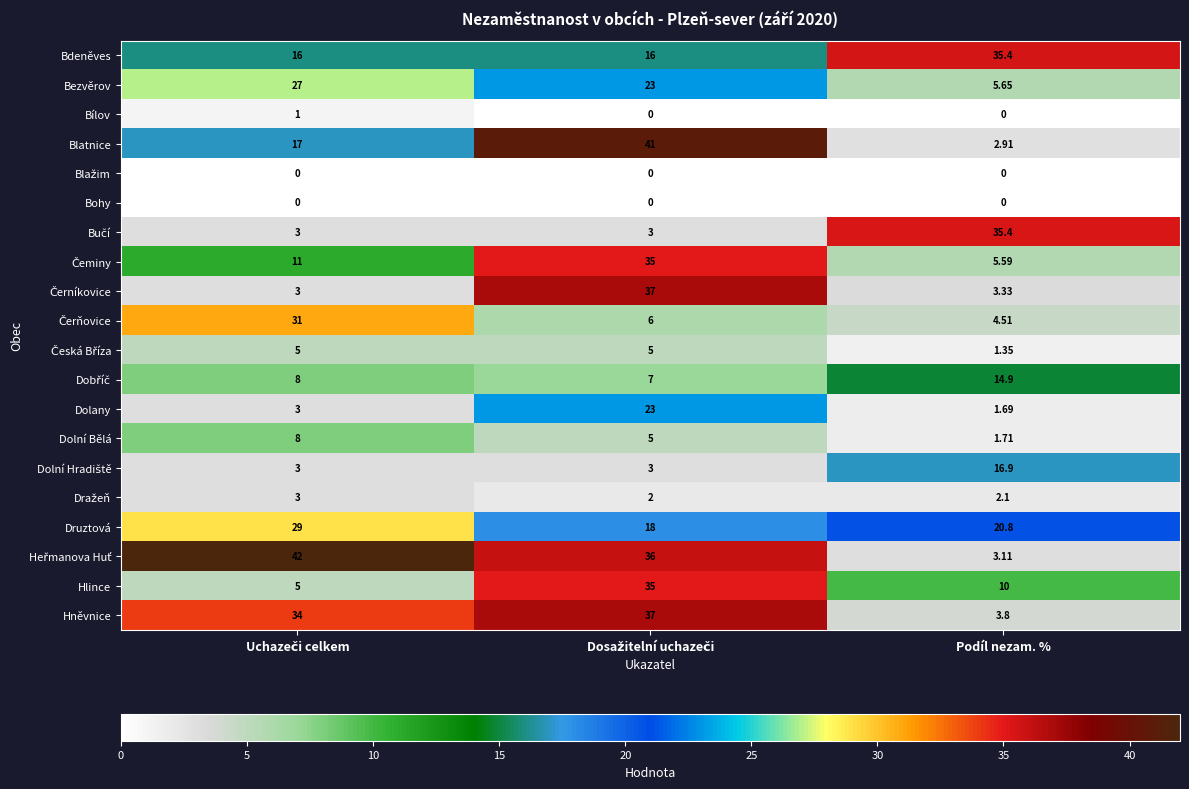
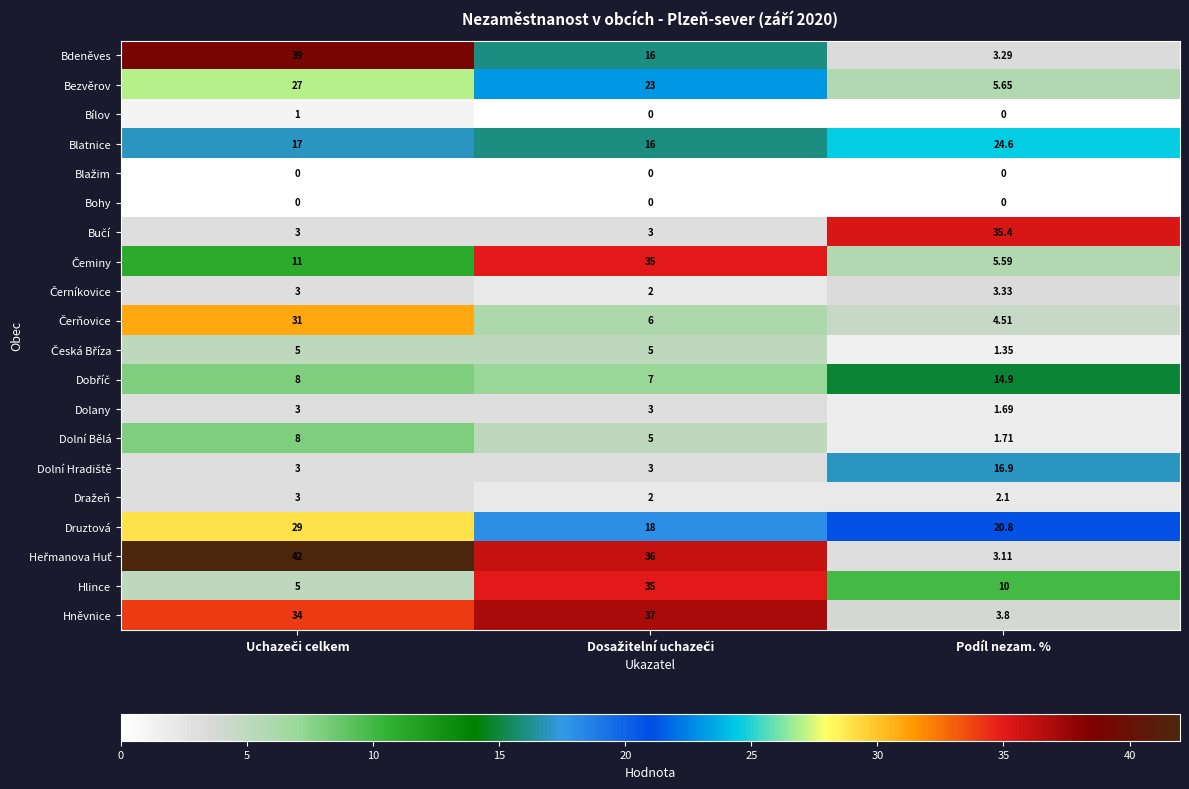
  {
    "Bdeněves": {
-     "Uchazeči celkem": 16,
+     "Uchazeči celkem": 39,
      "Dosažitelní uchazeči": 16,
-     "Podíl nezam. %": 35.4
+     "Podíl nezam. %": 3.29
    },
    "Bezvěrov": {
      "Uchazeči celkem": 27,
      "Dosažitelní uchazeči": 23,
      "Podíl nezam. %": 5.65
    },
    "Bílov": {
      "Uchazeči celkem": 1,
      "Dosažitelní uchazeči": 0,
      "Podíl nezam. %": 0
    },
    "Blatnice": {
      "Uchazeči celkem": 17,
-     "Dosažitelní uchazeči": 41,
-     "Podíl nezam. %": 2.91
+     "Dosažitelní uchazeči": 16,
+     "Podíl nezam. %": 24.6
    },
    "Blažim": {
      "Uchazeči celkem": 0,
      "Dosažitelní uchazeči": 0,
      "Podíl nezam. %": 0
    },
    "Bohy": {
      "Uchazeči celkem": 0,
      "Dosažitelní uchazeči": 0,
      "Podíl nezam. %": 0
    },
    "Bučí": {
      "Uchazeči celkem": 3,
      "Dosažitelní uchazeči": 3,
      "Podíl nezam. %": 35.4
    },
    "Čeminy": {
      "Uchazeči celkem": 11,
      "Dosažitelní uchazeči": 35,
      "Podíl nezam. %": 5.59
    },
    "Černíkovice": {
      "Uchazeči celkem": 3,
-     "Dosažitelní uchazeči": 37,
+     "Dosažitelní uchazeči": 2,
      "Podíl nezam. %": 3.33
    },
    "Čerňovice": {
      "Uchazeči celkem": 31,
      "Dosažitelní uchazeči": 6,
      "Podíl nezam. %": 4.51
    },
    "Česká Bříza": {
      "Uchazeči celkem": 5,
      "Dosažitelní uchazeči": 5,
      "Podíl nezam. %": 1.35
    },
    "Dobříč": {
      "Uchazeči celkem": 8,
      "Dosažitelní uchazeči": 7,
      "Podíl nezam. %": 14.9
    },
    "Dolany": {
      "Uchazeči celkem": 3,
-     "Dosažitelní uchazeči": 23,
+     "Dosažitelní uchazeči": 3,
      "Podíl nezam. %": 1.69
    },
    "Dolní Bělá": {
      "Uchazeči celkem": 8,
      "Dosažitelní uchazeči": 5,
      "Podíl nezam. %": 1.71
    },
    "Dolní Hradiště": {
      "Uchazeči celkem": 3,
      "Dosažitelní uchazeči": 3,
      "Podíl nezam. %": 16.9
    },
    "Dražeň": {
      "Uchazeči celkem": 3,
      "Dosažitelní uchazeči": 2,
      "Podíl nezam. %": 2.1
    },
    "Druztová": {
      "Uchazeči celkem": 29,
      "Dosažitelní uchazeči": 18,
      "Podíl nezam. %": 20.8
    },
    "Heřmanova Huť": {
      "Uchazeči celkem": 42,
      "Dosažitelní uchazeči": 36,
      "Podíl nezam. %": 3.11
    },
    "Hlince": {
      "Uchazeči celkem": 5,
      "Dosažitelní uchazeči": 35,
      "Podíl nezam. %": 10
    },
    "Hněvnice": {
      "Uchazeči celkem": 34,
      "Dosažitelní uchazeči": 37,
      "Podíl nezam. %": 3.8
    }
  }
